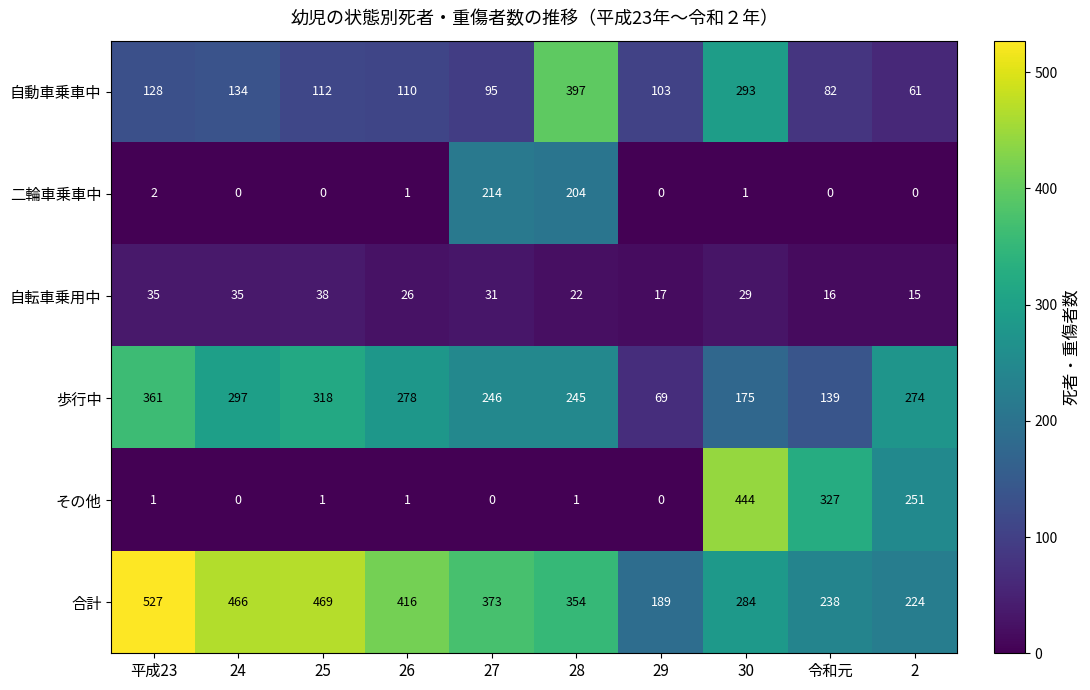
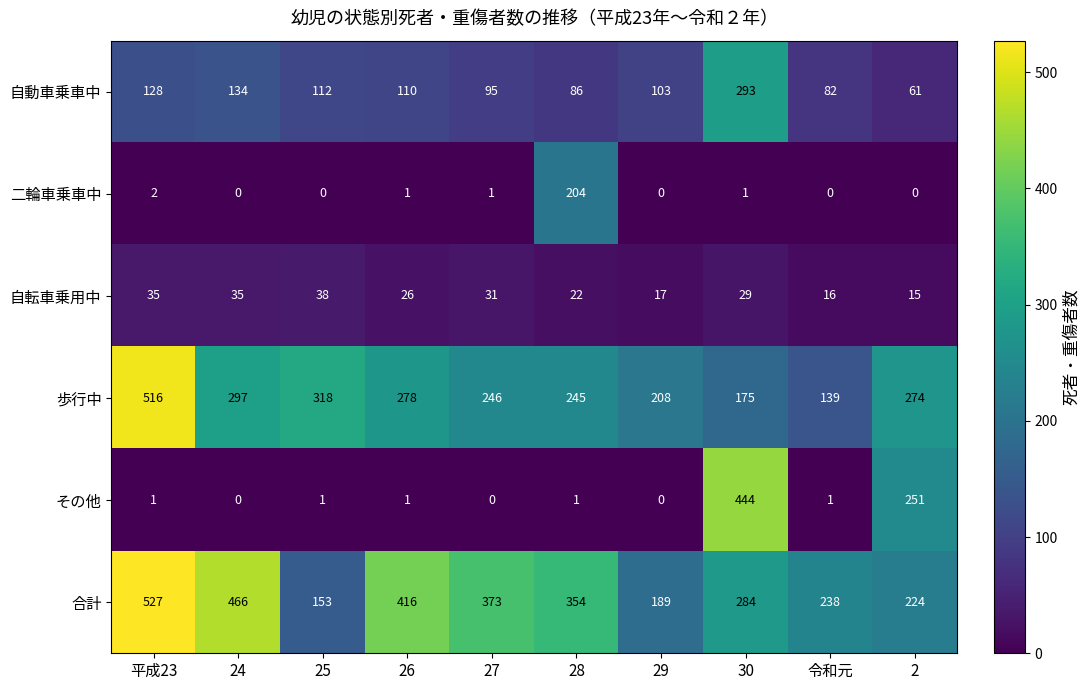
  {
    "自動車乗車中": {
      "平成23": 128,
      "24": 134,
      "25": 112,
      "26": 110,
      "27": 95,
-     "28": 397,
+     "28": 86,
      "29": 103,
      "30": 293,
      "令和元": 82,
      "2": 61
    },
    "二輪車乗車中": {
      "平成23": 2,
      "24": 0,
      "25": 0,
      "26": 1,
-     "27": 214,
+     "27": 1,
      "28": 204,
      "29": 0,
      "30": 1,
      "令和元": 0,
      "2": 0
    },
    "自転車乗用中": {
      "平成23": 35,
      "24": 35,
      "25": 38,
      "26": 26,
      "27": 31,
      "28": 22,
      "29": 17,
      "30": 29,
      "令和元": 16,
      "2": 15
    },
    "歩行中": {
-     "平成23": 361,
+     "平成23": 516,
      "24": 297,
      "25": 318,
      "26": 278,
      "27": 246,
      "28": 245,
-     "29": 69,
+     "29": 208,
      "30": 175,
      "令和元": 139,
      "2": 274
    },
    "その他": {
      "平成23": 1,
      "24": 0,
      "25": 1,
      "26": 1,
      "27": 0,
      "28": 1,
      "29": 0,
      "30": 444,
-     "令和元": 327,
+     "令和元": 1,
      "2": 251
    },
    "合計": {
      "平成23": 527,
      "24": 466,
-     "25": 469,
+     "25": 153,
      "26": 416,
      "27": 373,
      "28": 354,
      "29": 189,
      "30": 284,
      "令和元": 238,
      "2": 224
    }
  }
